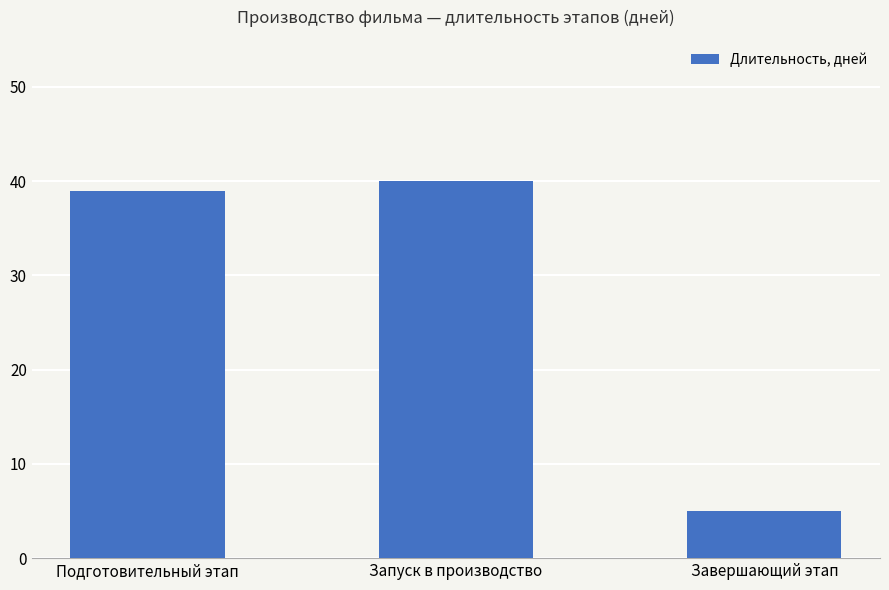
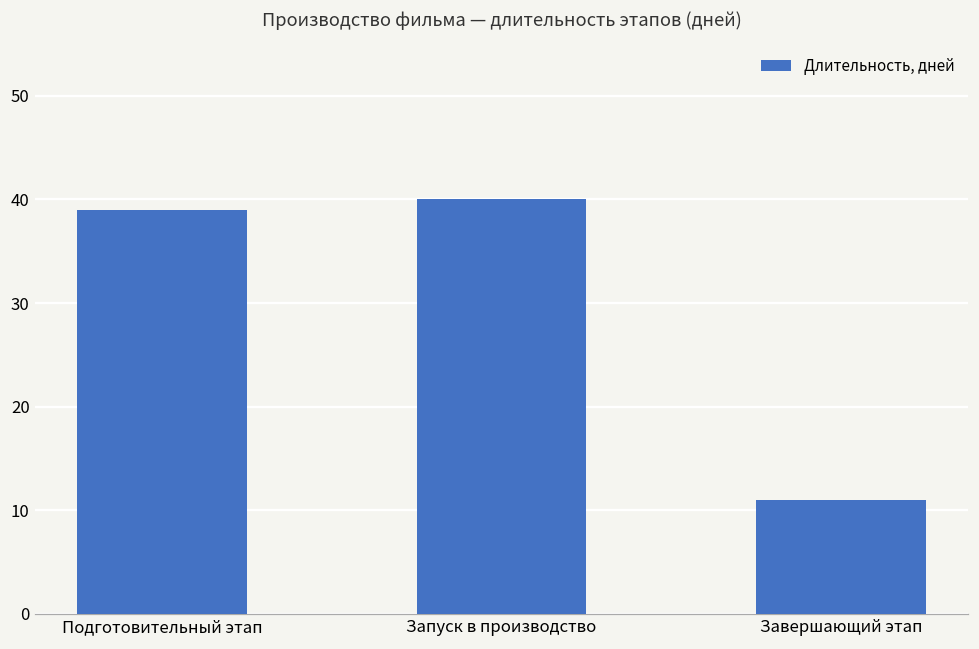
  {
    "Подготовительный этап": 39,
    "Запуск в производство": 40,
-   "Завершающий этап": 5
+   "Завершающий этап": 11
  }
